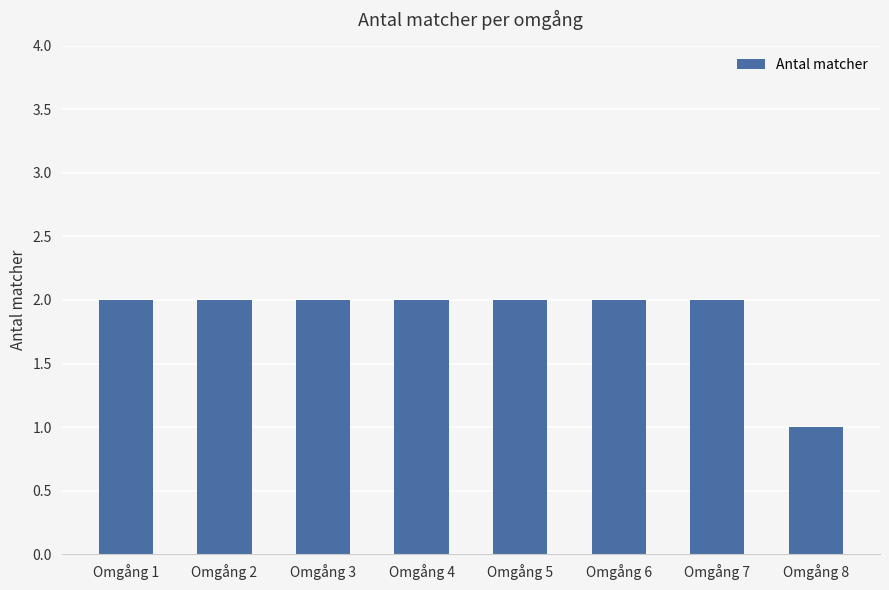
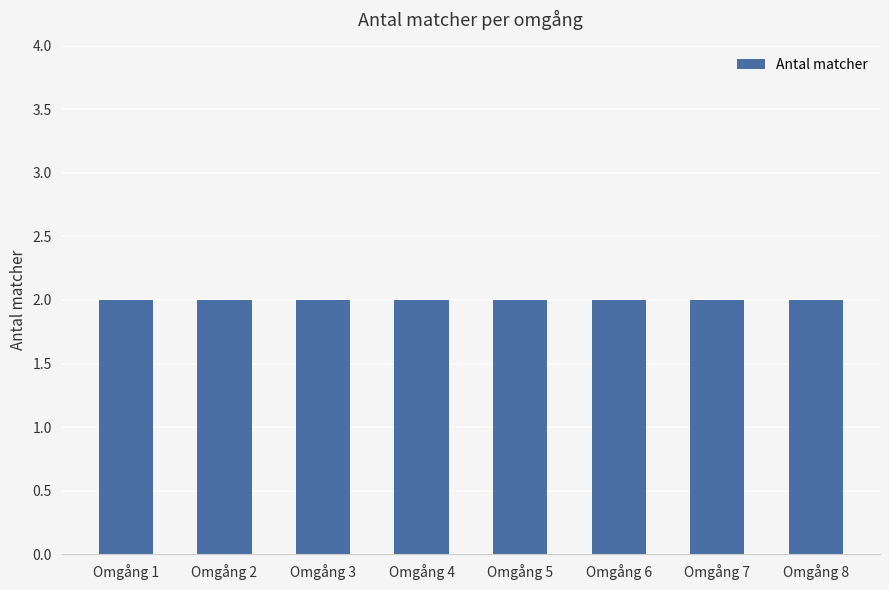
  {
    "Omgång 1": 2,
    "Omgång 2": 2,
    "Omgång 3": 2,
    "Omgång 4": 2,
    "Omgång 5": 2,
    "Omgång 6": 2,
    "Omgång 7": 2,
-   "Omgång 8": 1
+   "Omgång 8": 2
  }
